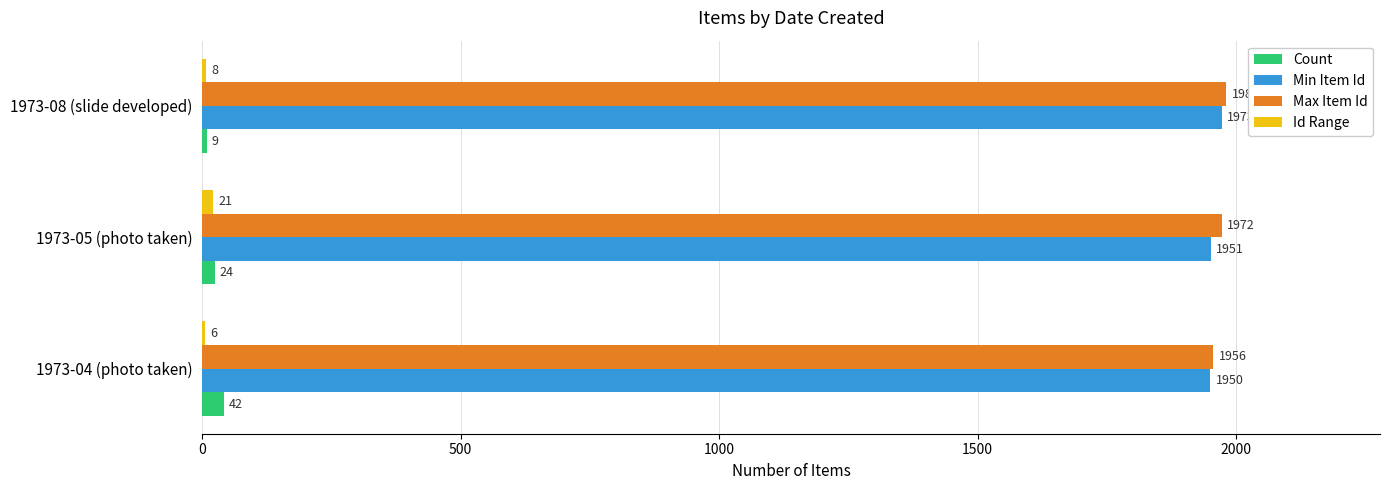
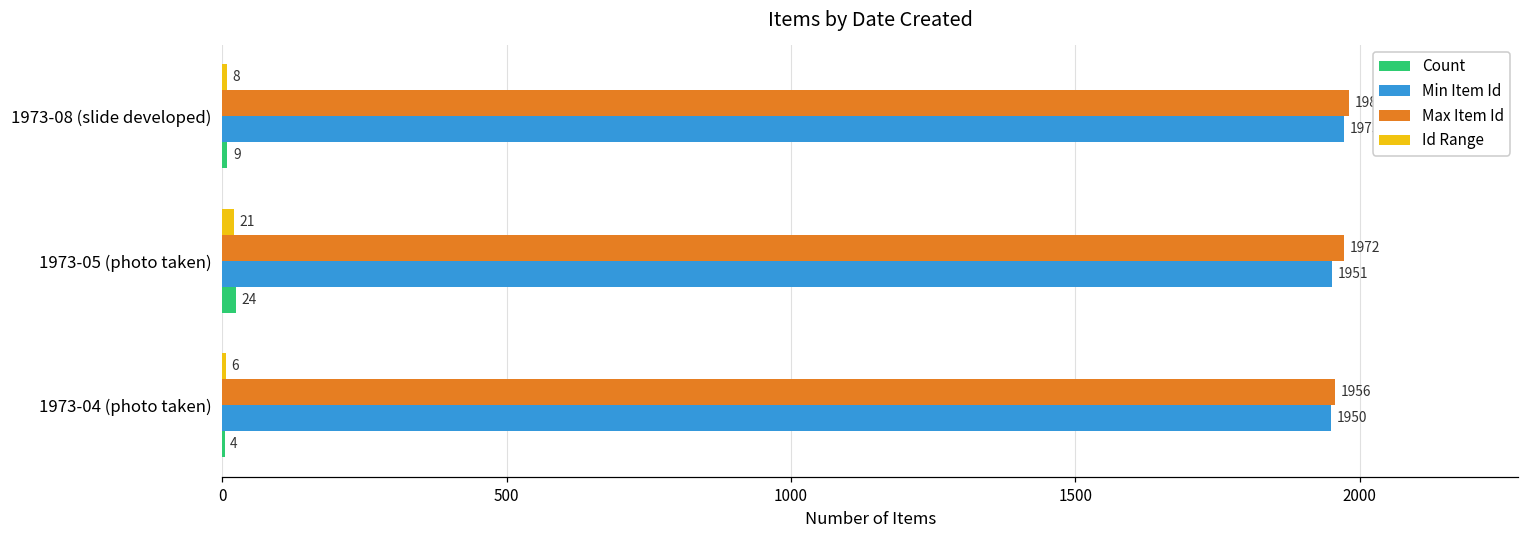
  {
    "Count": {
      "1973-08 (slide developed)": 9,
      "1973-05 (photo taken)": 24,
-     "1973-04 (photo taken)": 42
+     "1973-04 (photo taken)": 4
    },
    "Min Item Id": {
      "1973-05 (photo taken)": 1951,
      "1973-04 (photo taken)": 1950
    },
    "Max Item Id": {
      "1973-05 (photo taken)": 1972,
      "1973-04 (photo taken)": 1956
    },
    "Id Range": {
      "1973-08 (slide developed)": 8,
      "1973-05 (photo taken)": 21,
      "1973-04 (photo taken)": 6
    }
  }
